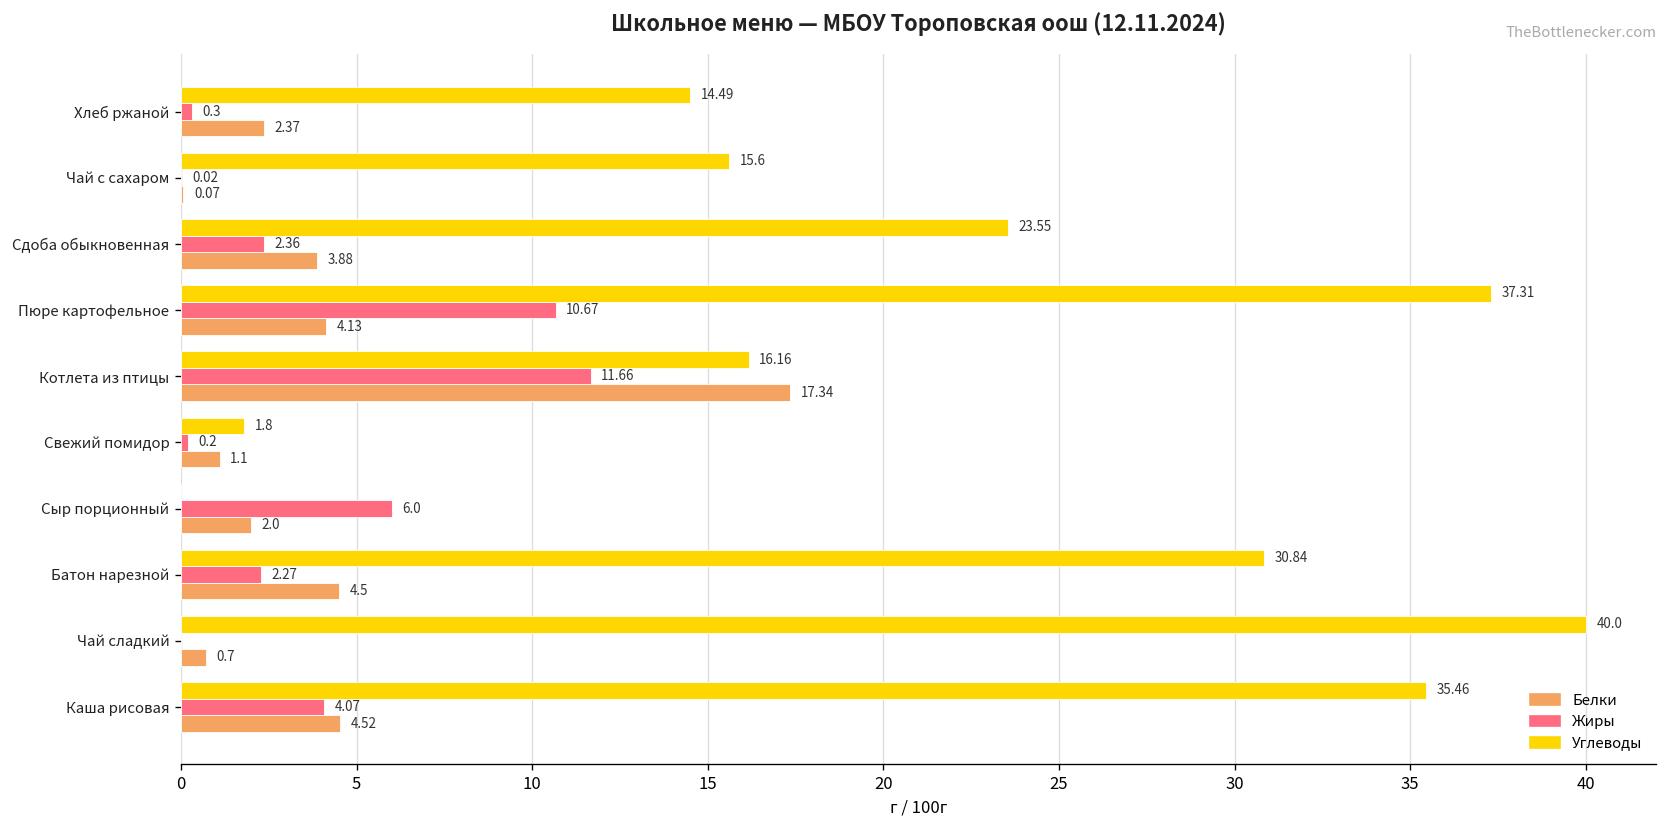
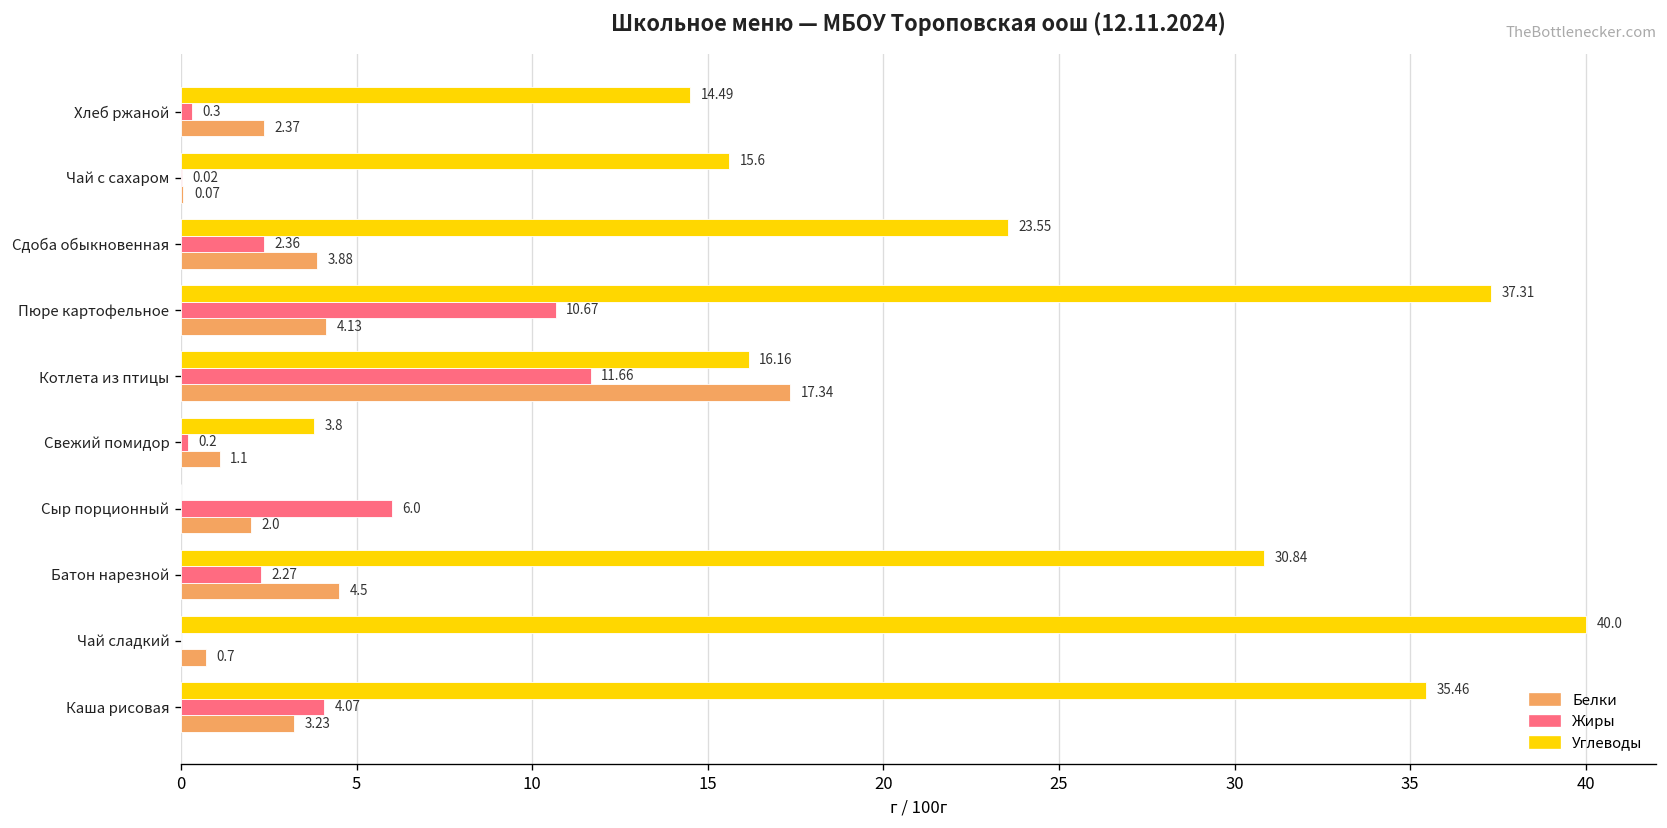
  {
    "Белки": {
      "Хлеб ржаной": 2.37,
      "Чай с сахаром": 0.07,
      "Сдоба обыкновенная": 3.88,
      "Пюре картофельное": 4.13,
      "Котлета из птицы": 17.34,
      "Свежий помидор": 1.1,
      "Сыр порционный": 2.0,
      "Батон нарезной": 4.5,
      "Чай сладкий": 0.7,
-     "Каша рисовая": 4.52
+     "Каша рисовая": 3.23
    },
    "Жиры": {
      "Хлеб ржаной": 0.3,
      "Чай с сахаром": 0.02,
      "Сдоба обыкновенная": 2.36,
      "Пюре картофельное": 10.67,
      "Котлета из птицы": 11.66,
      "Свежий помидор": 0.2,
      "Сыр порционный": 6.0,
      "Батон нарезной": 2.27,
      "Каша рисовая": 4.07
    },
    "Углеводы": {
      "Хлеб ржаной": 14.49,
      "Чай с сахаром": 15.6,
      "Сдоба обыкновенная": 23.55,
      "Пюре картофельное": 37.31,
      "Котлета из птицы": 16.16,
-     "Свежий помидор": 1.8,
+     "Свежий помидор": 3.8,
      "Батон нарезной": 30.84,
      "Чай сладкий": 40.0,
      "Каша рисовая": 35.46
    }
  }
